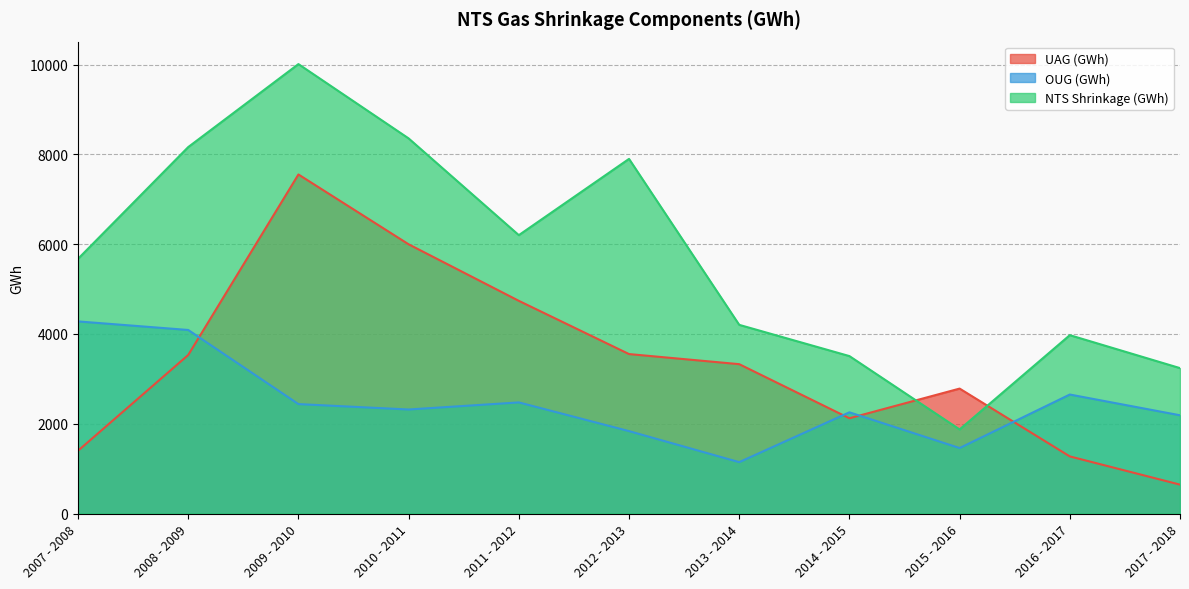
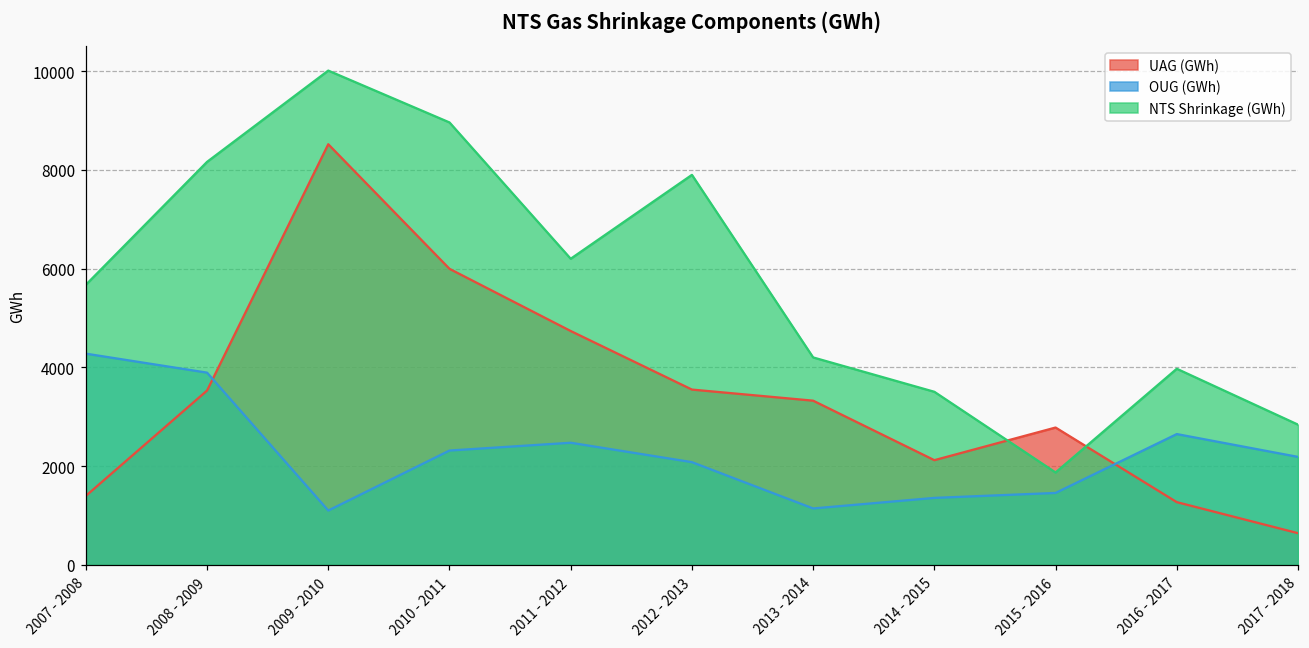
  {
    "UAG (GWh)": {
      "2007 - 2008": 1400,
      "2008 - 2009": 3500,
-     "2009 - 2010": 7600,
+     "2009 - 2010": 8500,
      "2010 - 2011": 6000,
      "2011 - 2012": 4700,
      "2012 - 2013": 3600,
      "2013 - 2014": 3300,
      "2014 - 2015": 2100,
      "2015 - 2016": 2800,
      "2016 - 2017": 1300,
      "2017 - 2018": 600
    },
    "OUG (GWh)": {
      "2007 - 2008": 4300,
-     "2008 - 2009": 4100,
-     "2009 - 2010": 2400,
+     "2008 - 2009": 3900,
+     "2009 - 2010": 1100,
      "2010 - 2011": 2300,
      "2011 - 2012": 2500,
-     "2012 - 2013": 1800,
+     "2012 - 2013": 2100,
      "2013 - 2014": 1100,
-     "2014 - 2015": 2300,
+     "2014 - 2015": 1400,
      "2015 - 2016": 1500,
      "2016 - 2017": 2600,
      "2017 - 2018": 2200
    },
    "NTS Shrinkage (GWh)": {
      "2007 - 2008": 5700,
      "2008 - 2009": 8200,
      "2009 - 2010": 10000,
-     "2010 - 2011": 8400,
+     "2010 - 2011": 9000,
      "2011 - 2012": 6200,
      "2012 - 2013": 7900,
      "2013 - 2014": 4200,
      "2014 - 2015": 3500,
      "2015 - 2016": 1900,
      "2016 - 2017": 4000,
-     "2017 - 2018": 3200
+     "2017 - 2018": 2800
    }
  }
